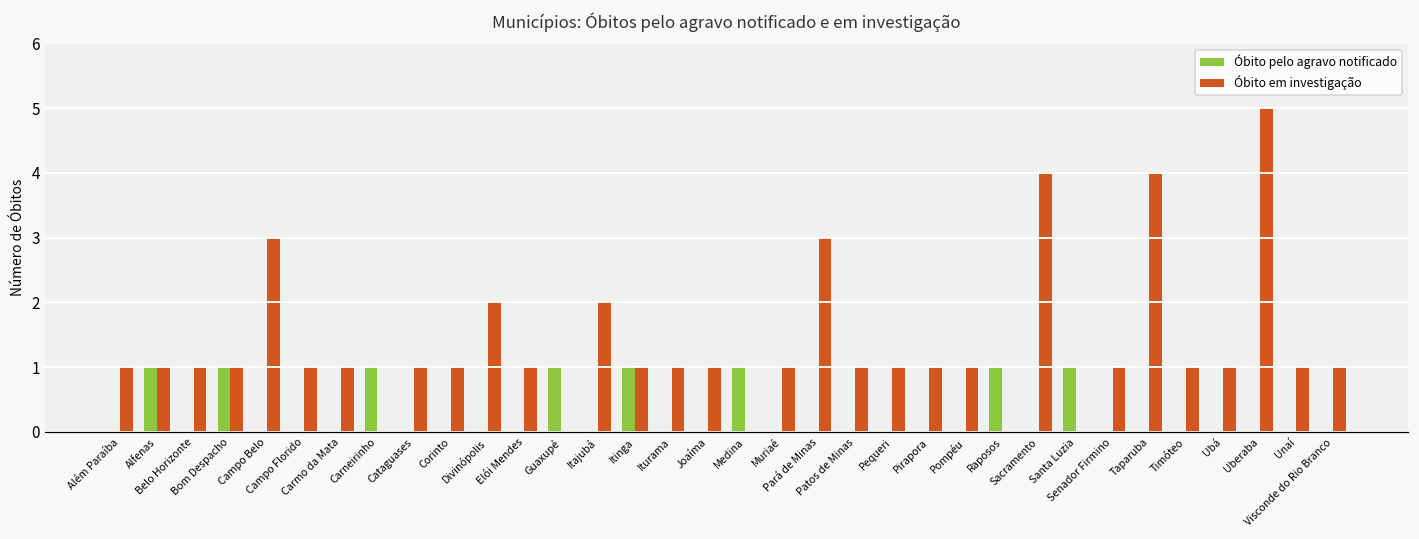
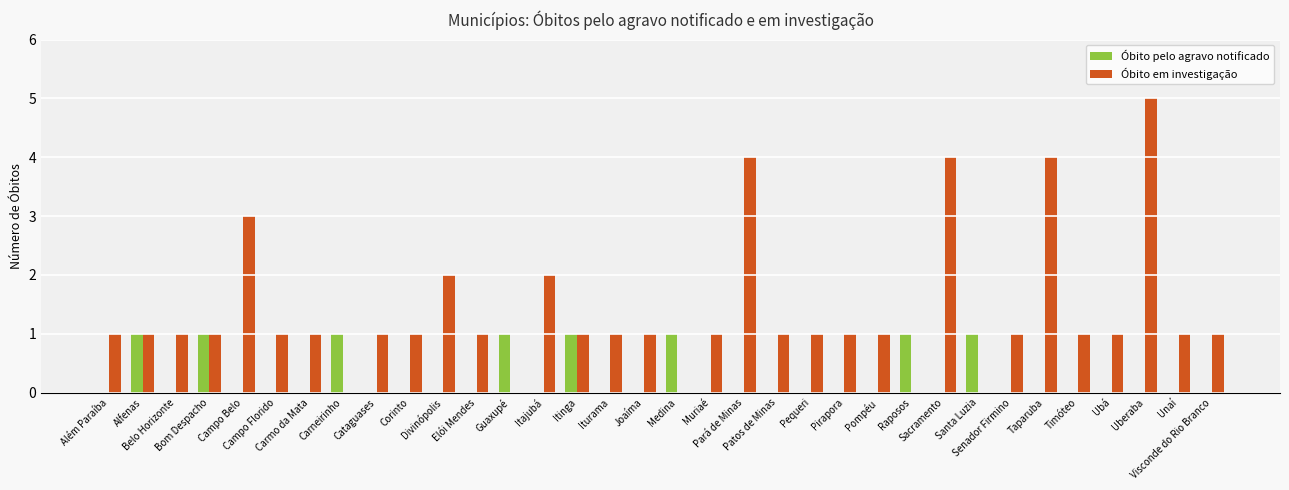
  {
    "Óbito pelo agravo notificado": {
      "Além Paraíba": 0,
      "Alfenas": 1,
      "Belo Horizonte": 0,
      "Bom Despacho": 1,
      "Campo Belo": 0,
      "Campo Florido": 0,
      "Carmo da Mata": 0,
      "Carneirinho": 1,
      "Cataguases": 0,
      "Corinto": 0,
      "Divinópolis": 0,
      "Elói Mendes": 0,
      "Guaxupé": 1,
      "Itajubá": 0,
      "Itinga": 1,
      "Iturama": 0,
      "Joaíma": 0,
      "Medina": 1,
      "Muriaé": 0,
      "Pará de Minas": 0,
      "Patos de Minas": 0,
      "Pequeri": 0,
      "Pirapora": 0,
      "Pompéu": 0,
      "Raposos": 1,
      "Sacramento": 0,
      "Santa Luzia": 1,
      "Senador Firmino": 0,
      "Taparuba": 0,
      "Timóteo": 0,
      "Ubá": 0,
      "Uberaba": 0,
      "Unaí": 0,
      "Visconde do Rio Branco": 0
    },
    "Óbito em investigação": {
      "Além Paraíba": 1,
      "Alfenas": 1,
      "Belo Horizonte": 1,
      "Bom Despacho": 1,
      "Campo Belo": 3,
      "Campo Florido": 1,
      "Carmo da Mata": 1,
      "Carneirinho": 0,
      "Cataguases": 1,
      "Corinto": 1,
      "Divinópolis": 2,
      "Elói Mendes": 1,
      "Guaxupé": 0,
      "Itajubá": 2,
      "Itinga": 1,
      "Iturama": 1,
      "Joaíma": 1,
      "Medina": 0,
      "Muriaé": 1,
-     "Pará de Minas": 3,
+     "Pará de Minas": 4,
      "Patos de Minas": 1,
      "Pequeri": 1,
      "Pirapora": 1,
      "Pompéu": 1,
      "Raposos": 0,
      "Sacramento": 4,
      "Santa Luzia": 0,
      "Senador Firmino": 1,
      "Taparuba": 4,
      "Timóteo": 1,
      "Ubá": 1,
      "Uberaba": 5,
      "Unaí": 1,
      "Visconde do Rio Branco": 1
    }
  }
